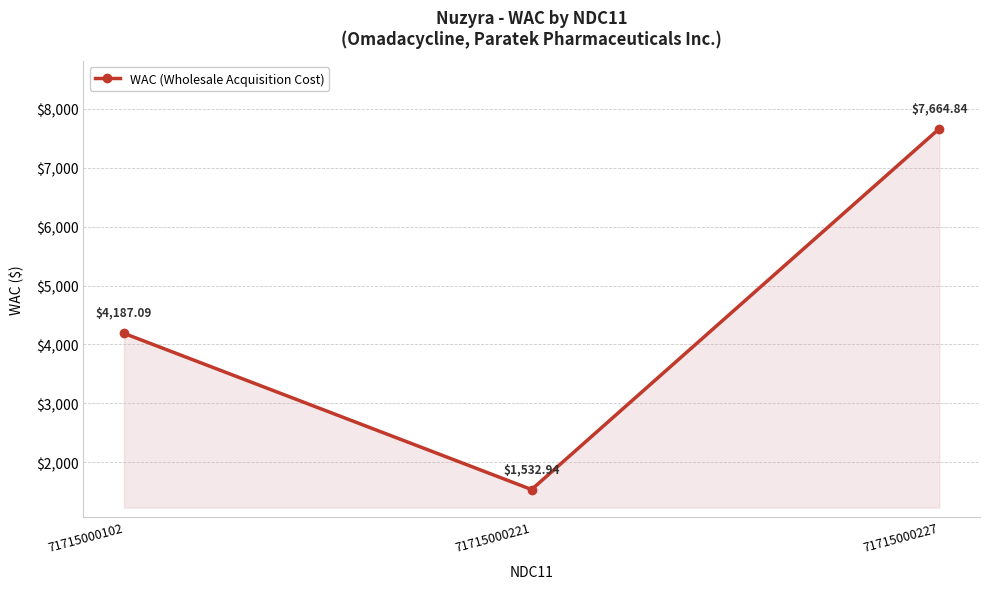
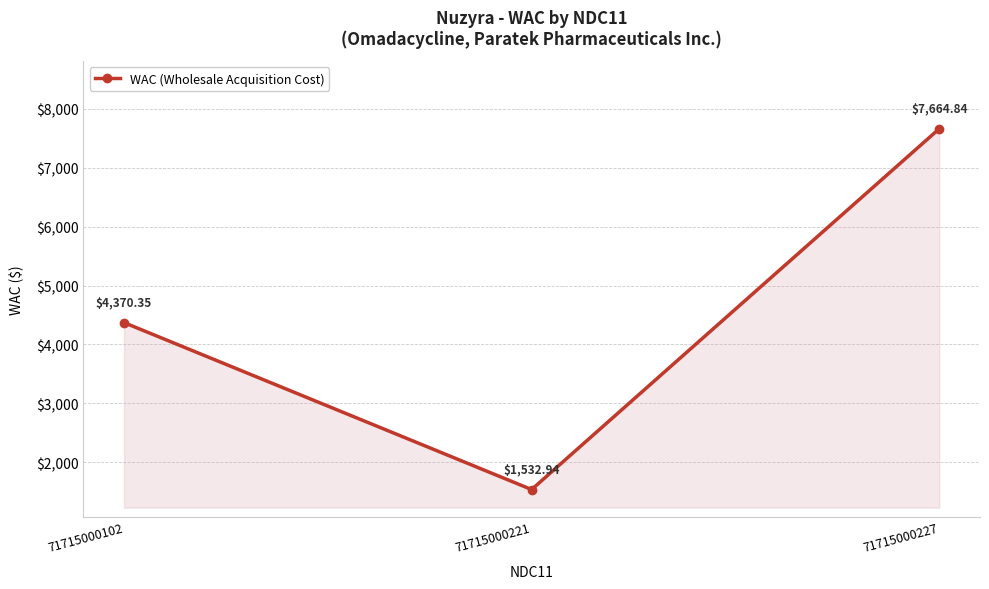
  {
-   "71715000102": "$4,187.09",
+   "71715000102": "$4,370.35",
    "71715000221": "$1,532.94",
    "71715000227": "$7,664.84"
  }
